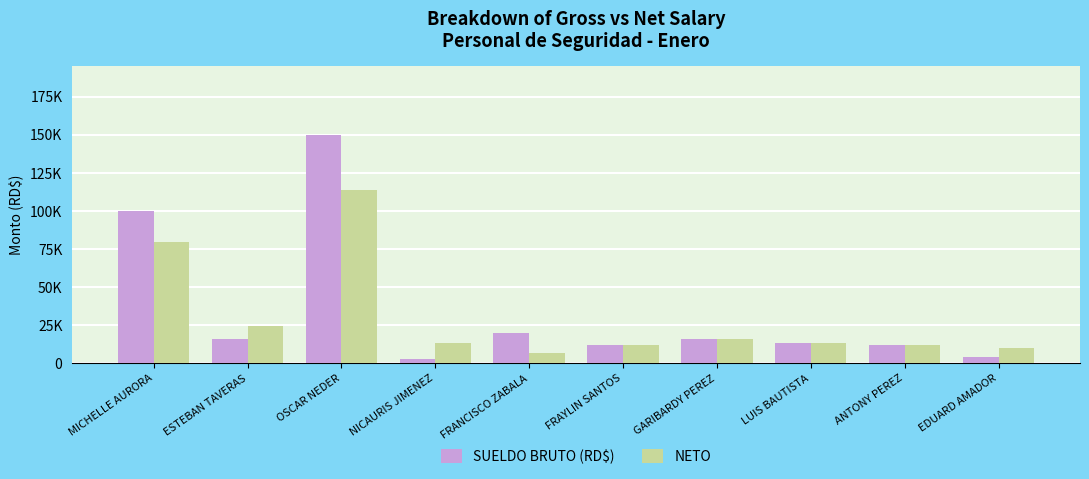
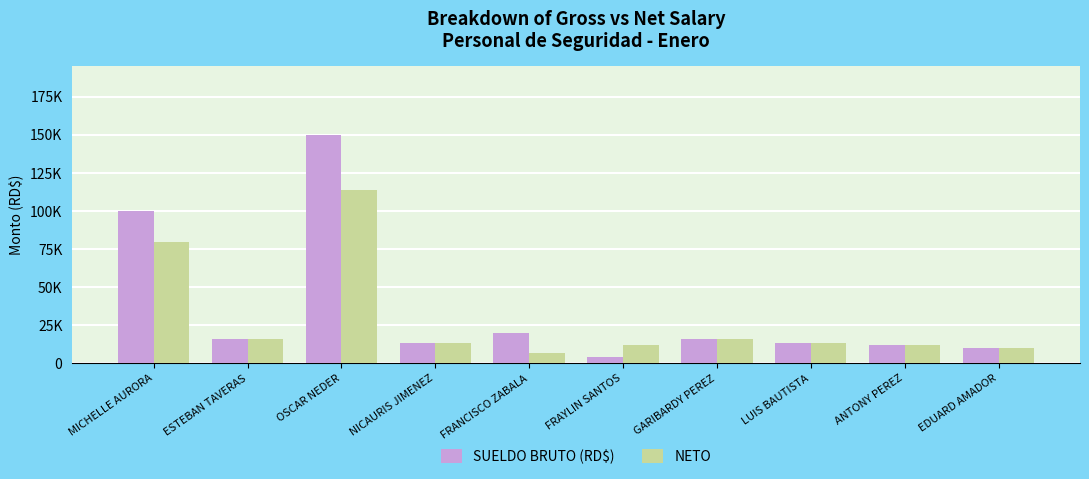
  {
    "SUELDO BRUTO (RD$)": {
      "MICHELLE AURORA": 100000,
      "ESTEBAN TAVERAS": 16000,
      "OSCAR NEDER": 150000,
-     "NICAURIS JIMENEZ": 3000,
+     "NICAURIS JIMENEZ": 13000,
      "FRANCISCO ZABALA": 20000,
-     "FRAYLIN SANTOS": 12000,
+     "FRAYLIN SANTOS": 4000,
      "GARIBARDY PEREZ": 16000,
      "LUIS BAUTISTA": 13000,
      "ANTONY PEREZ": 12000,
-     "EDUARD AMADOR": 4000
+     "EDUARD AMADOR": 10000
    },
    "NETO": {
      "MICHELLE AURORA": 80000,
-     "ESTEBAN TAVERAS": 25000,
+     "ESTEBAN TAVERAS": 16000,
      "OSCAR NEDER": 114000,
      "NICAURIS JIMENEZ": 13000,
      "FRANCISCO ZABALA": 6000,
      "FRAYLIN SANTOS": 12000,
      "GARIBARDY PEREZ": 16000,
      "LUIS BAUTISTA": 13000,
      "ANTONY PEREZ": 12000,
      "EDUARD AMADOR": 10000
    }
  }
